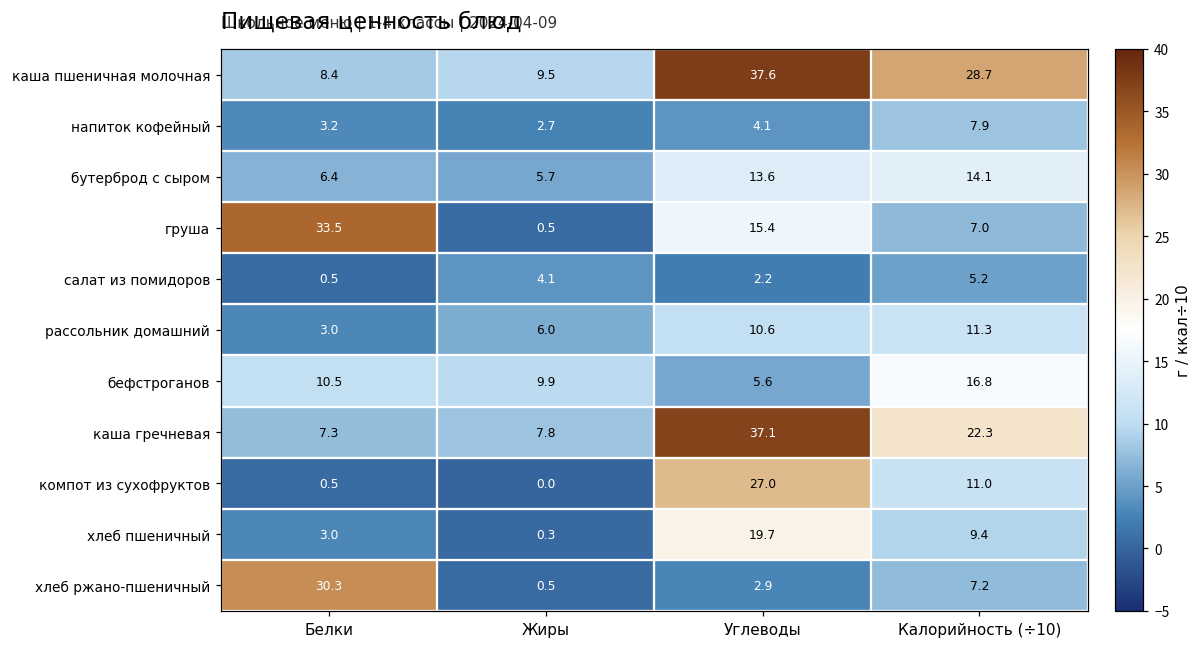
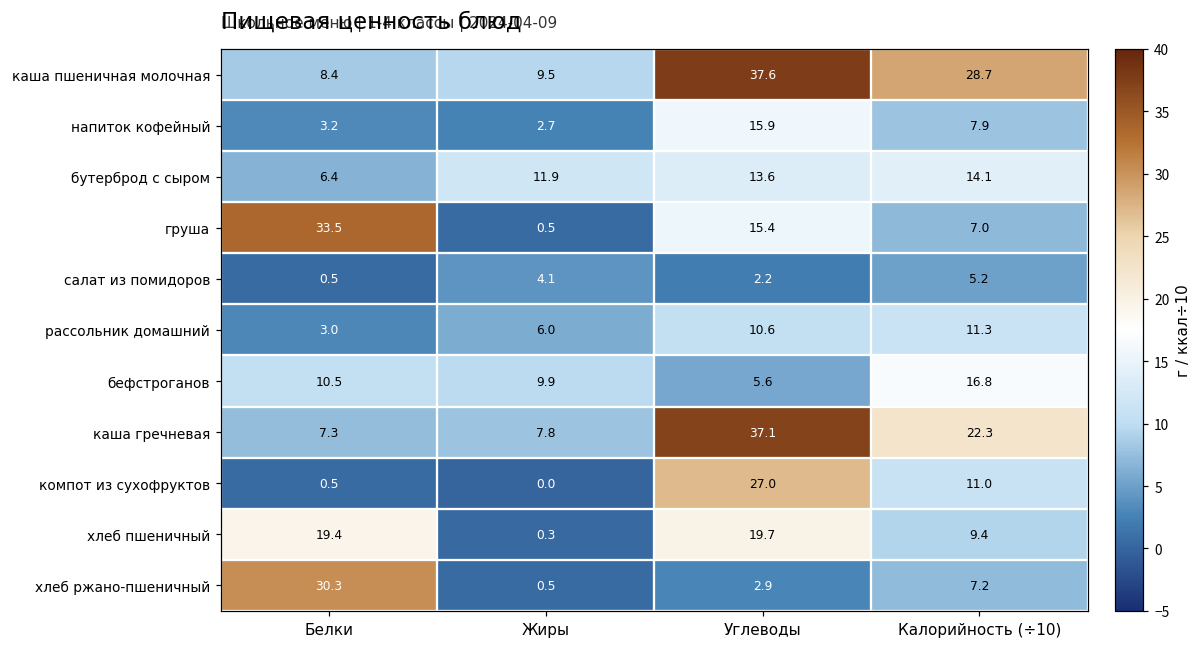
  {
    "каша пшеничная молочная": {
      "Белки": 8.4,
      "Жиры": 9.5,
      "Углеводы": 37.6,
      "Калорийность (÷10)": 28.7
    },
    "напиток кофейный": {
      "Белки": 3.2,
      "Жиры": 2.7,
-     "Углеводы": 4.1,
+     "Углеводы": 15.9,
      "Калорийность (÷10)": 7.9
    },
    "бутерброд с сыром": {
      "Белки": 6.4,
-     "Жиры": 5.7,
+     "Жиры": 11.9,
      "Углеводы": 13.6,
      "Калорийность (÷10)": 14.1
    },
    "груша": {
      "Белки": 33.5,
      "Жиры": 0.5,
      "Углеводы": 15.4,
      "Калорийность (÷10)": 7.0
    },
    "салат из помидоров": {
      "Белки": 0.5,
      "Жиры": 4.1,
      "Углеводы": 2.2,
      "Калорийность (÷10)": 5.2
    },
    "рассольник домашний": {
      "Белки": 3.0,
      "Жиры": 6.0,
      "Углеводы": 10.6,
      "Калорийность (÷10)": 11.3
    },
    "бефстроганов": {
      "Белки": 10.5,
      "Жиры": 9.9,
      "Углеводы": 5.6,
      "Калорийность (÷10)": 16.8
    },
    "каша гречневая": {
      "Белки": 7.3,
      "Жиры": 7.8,
      "Углеводы": 37.1,
      "Калорийность (÷10)": 22.3
    },
    "компот из сухофруктов": {
      "Белки": 0.5,
      "Жиры": 0.0,
      "Углеводы": 27.0,
      "Калорийность (÷10)": 11.0
    },
    "хлеб пшеничный": {
-     "Белки": 3.0,
+     "Белки": 19.4,
      "Жиры": 0.3,
      "Углеводы": 19.7,
      "Калорийность (÷10)": 9.4
    },
    "хлеб ржано-пшеничный": {
      "Белки": 30.3,
      "Жиры": 0.5,
      "Углеводы": 2.9,
      "Калорийность (÷10)": 7.2
    }
  }
